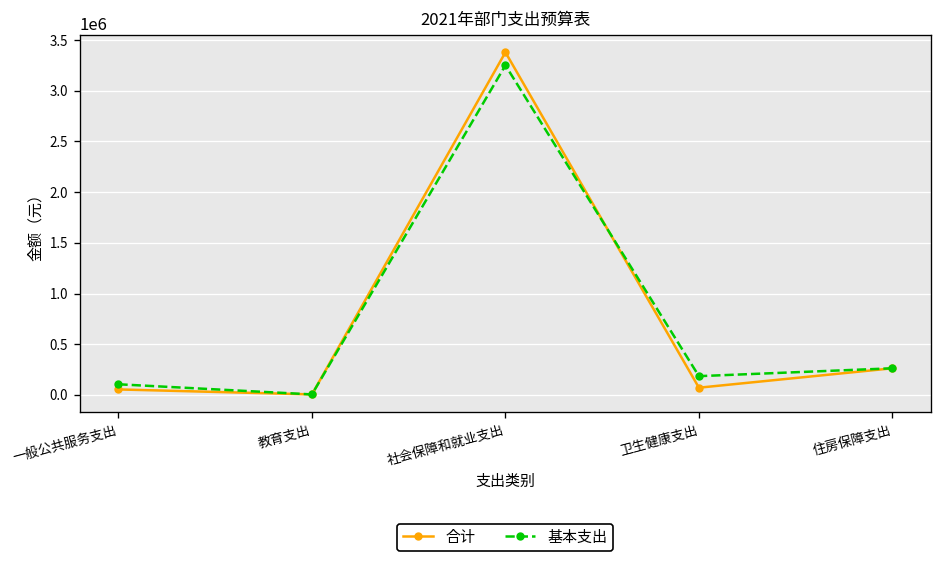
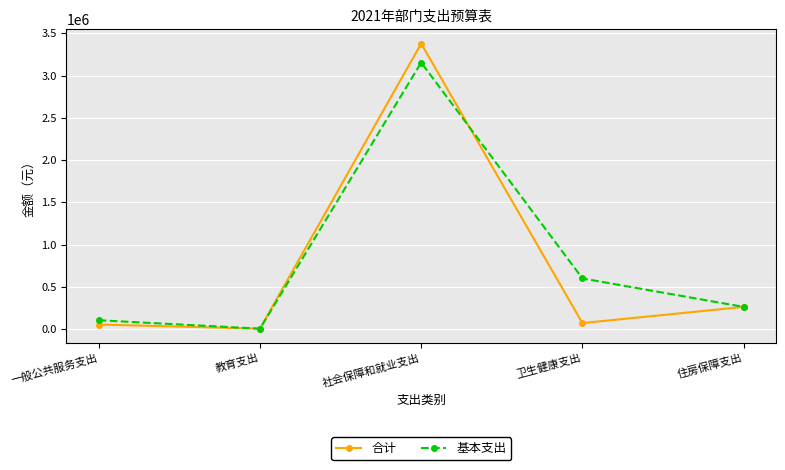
  {
    "合计": {
      "一般公共服务支出": 100000,
      "社会保障和就业支出": 3400000,
      "卫生健康支出": 100000
    },
    "基本支出": {
      "一般公共服务支出": 100000,
-     "社会保障和就业支出": 3300000,
-     "卫生健康支出": 200000
+     "社会保障和就业支出": 3200000,
+     "卫生健康支出": 600000
    }
  }
